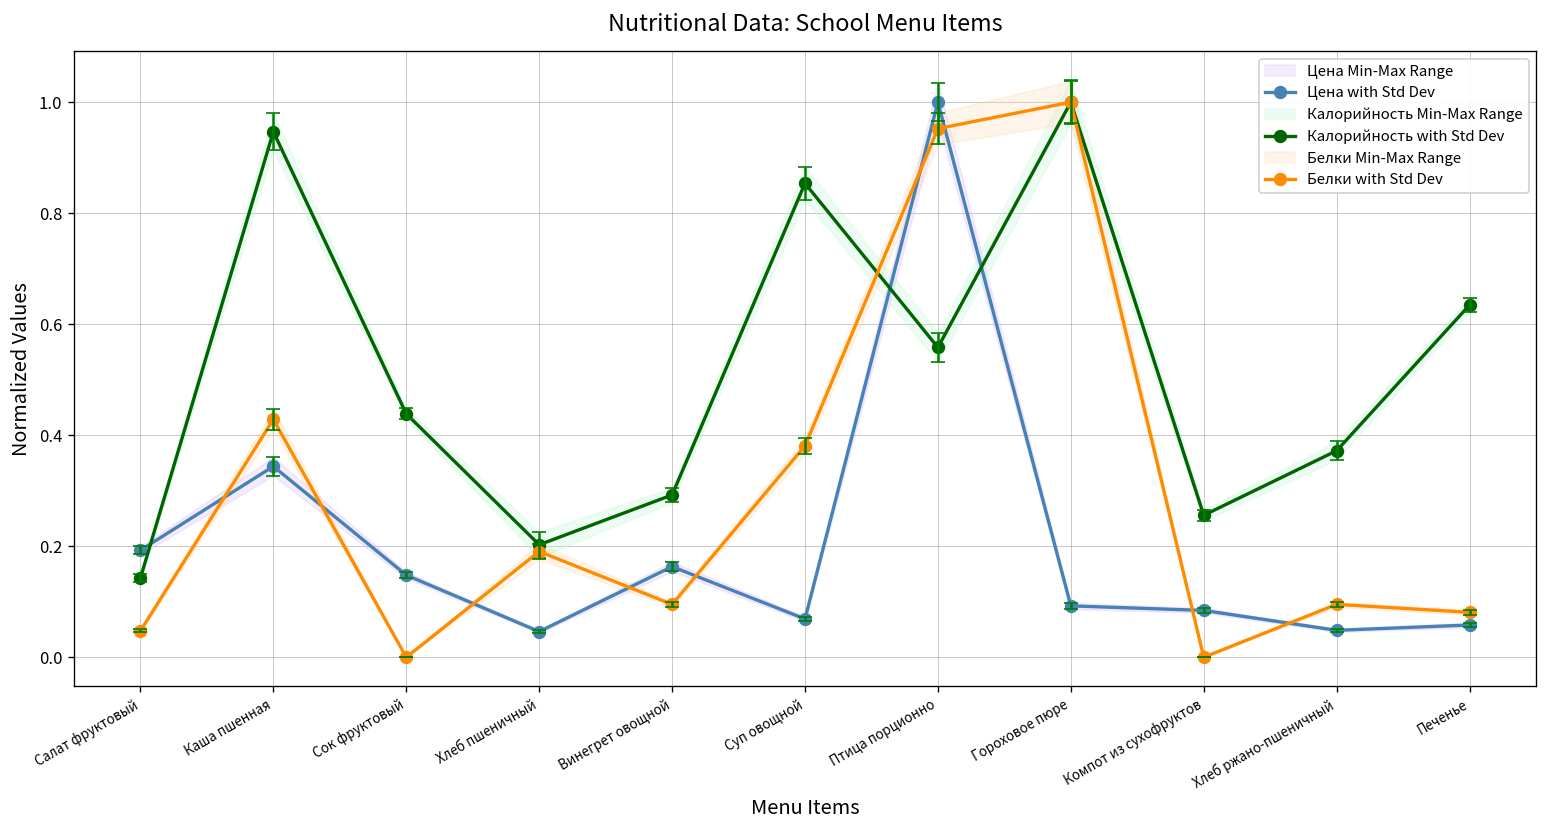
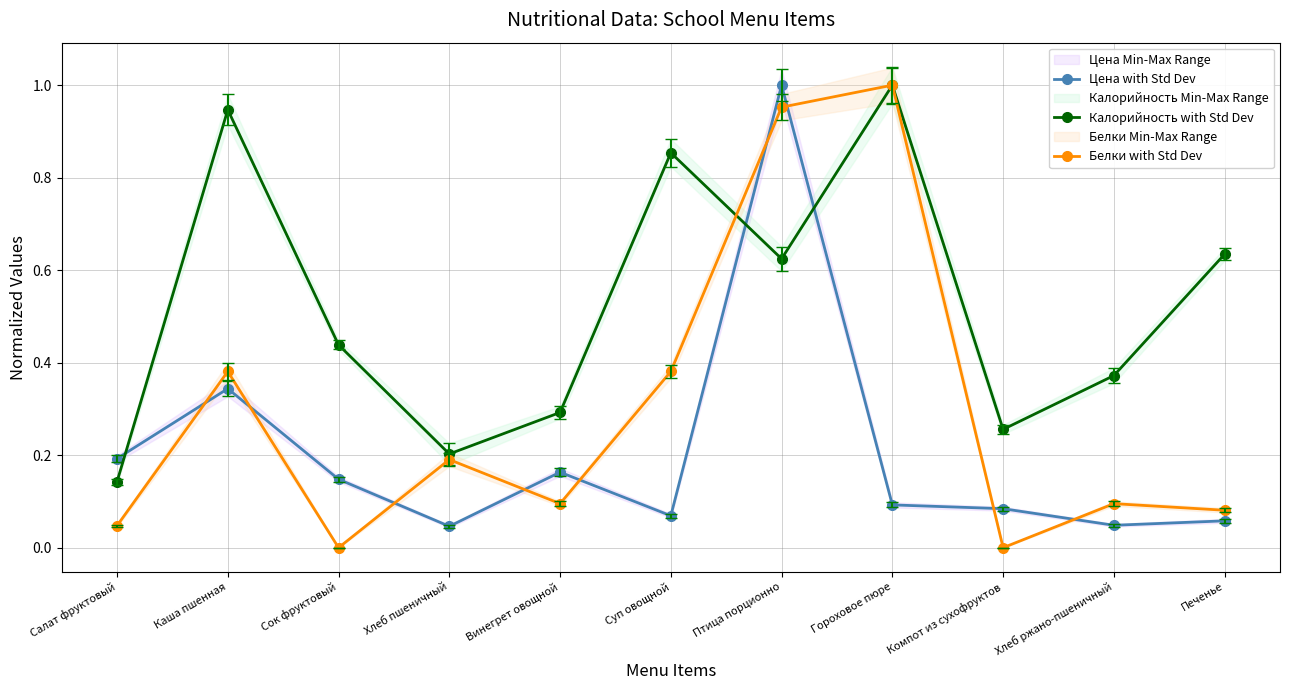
  {
    "Калорийность with Std Dev": {
      "Салат фруктовый": 0.14,
      "Каша пшенная": 0.95,
      "Сок фруктовый": 0.44,
      "Винегрет овощной": 0.29,
      "Суп овощной": 0.85,
-     "Птица порционно": 0.56,
+     "Птица порционно": 0.62,
      "Компот из сухофруктов": 0.26,
      "Хлеб ржано-пшеничный": 0.37,
      "Печенье": 0.63
    },
    "Белки with Std Dev": {
-     "Каша пшенная": 0.43,
+     "Каша пшенная": 0.38,
      "Хлеб пшеничный": 0.19,
      "Суп овощной": 0.38,
      "Птица порционно": 0.95
    }
  }
